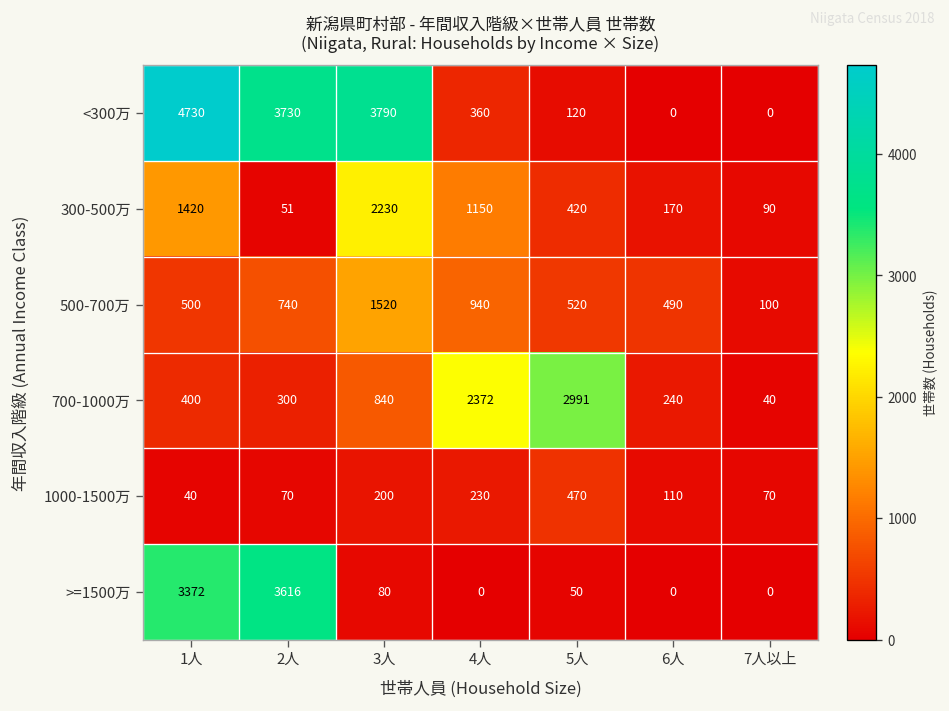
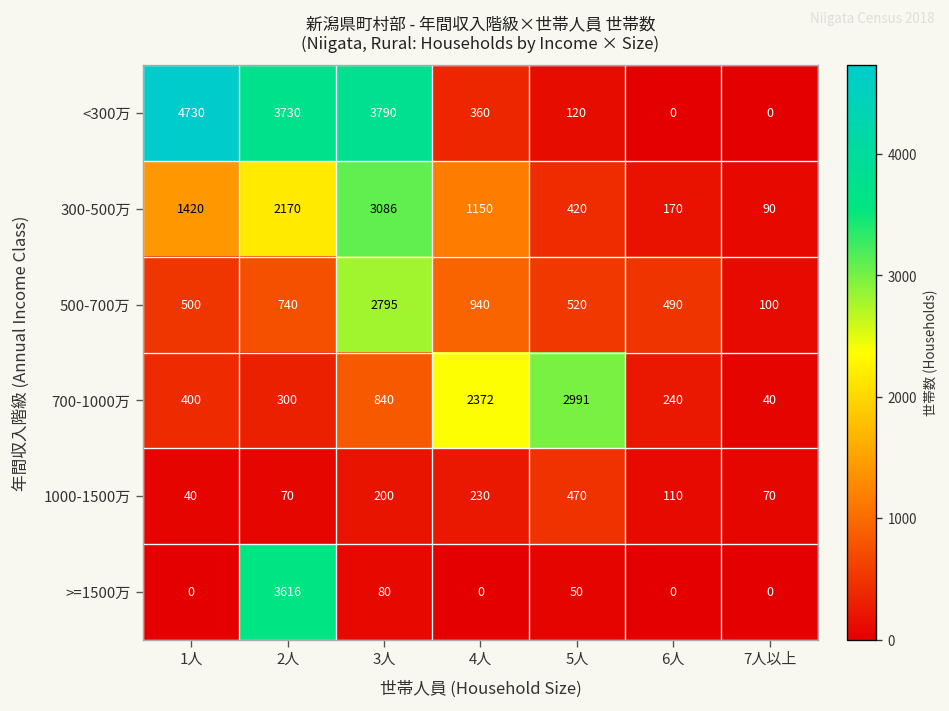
  {
    "<300万": {
      "1人": 4730,
      "2人": 3730,
      "3人": 3790,
      "4人": 360,
      "5人": 120,
      "6人": 0,
      "7人以上": 0
    },
    "300-500万": {
      "1人": 1420,
-     "2人": 51,
-     "3人": 2230,
+     "2人": 2170,
+     "3人": 3086,
      "4人": 1150,
      "5人": 420,
      "6人": 170,
      "7人以上": 90
    },
    "500-700万": {
      "1人": 500,
      "2人": 740,
-     "3人": 1520,
+     "3人": 2795,
      "4人": 940,
      "5人": 520,
      "6人": 490,
      "7人以上": 100
    },
    "700-1000万": {
      "1人": 400,
      "2人": 300,
      "3人": 840,
      "4人": 2372,
      "5人": 2991,
      "6人": 240,
      "7人以上": 40
    },
    "1000-1500万": {
      "1人": 40,
      "2人": 70,
      "3人": 200,
      "4人": 230,
      "5人": 470,
      "6人": 110,
      "7人以上": 70
    },
    ">=1500万": {
-     "1人": 3372,
+     "1人": 0,
      "2人": 3616,
      "3人": 80,
      "4人": 0,
      "5人": 50,
      "6人": 0,
      "7人以上": 0
    }
  }
